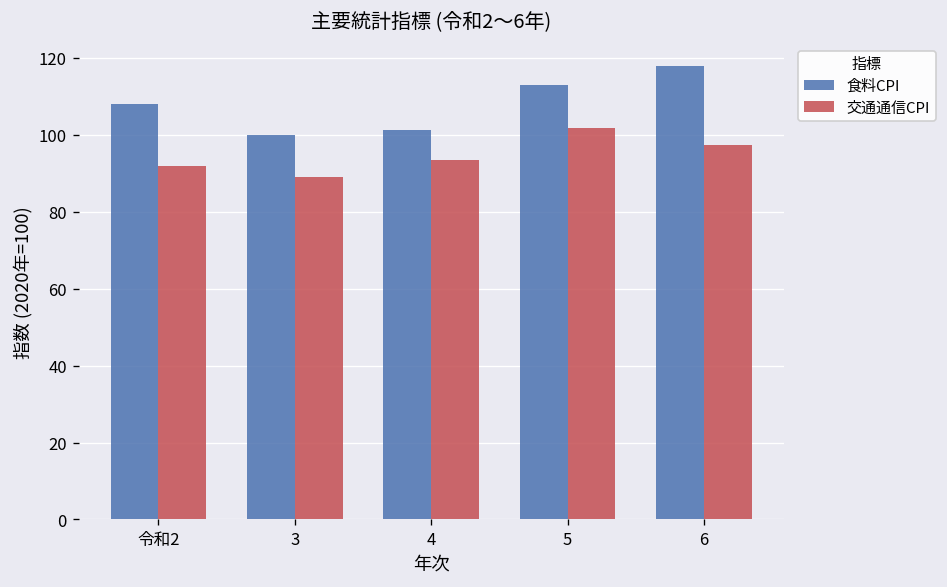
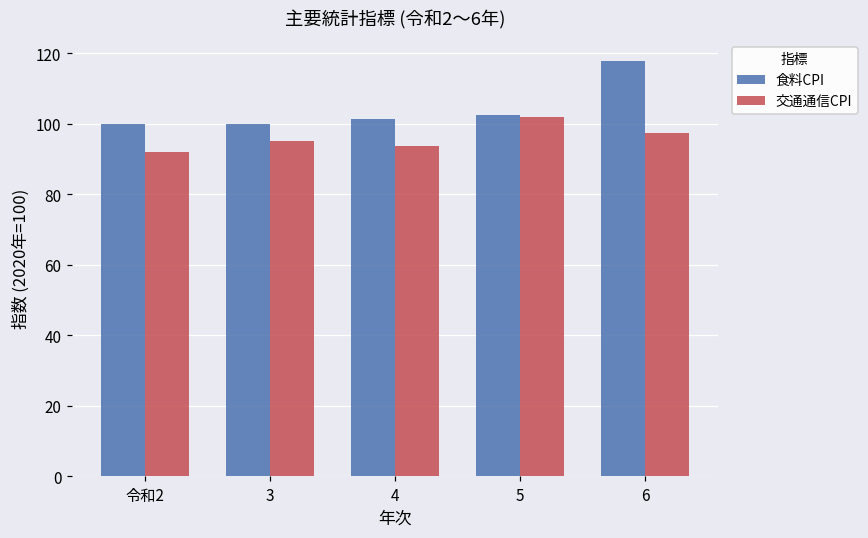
  {
    "食料CPI": {
-     "令和2": 108,
+     "令和2": 100,
      "3": 100,
      "4": 101,
-     "5": 113,
+     "5": 102,
      "6": 118
    },
    "交通通信CPI": {
      "令和2": 92,
-     "3": 89,
+     "3": 95,
      "4": 94,
      "5": 102,
      "6": 97
    }
  }
